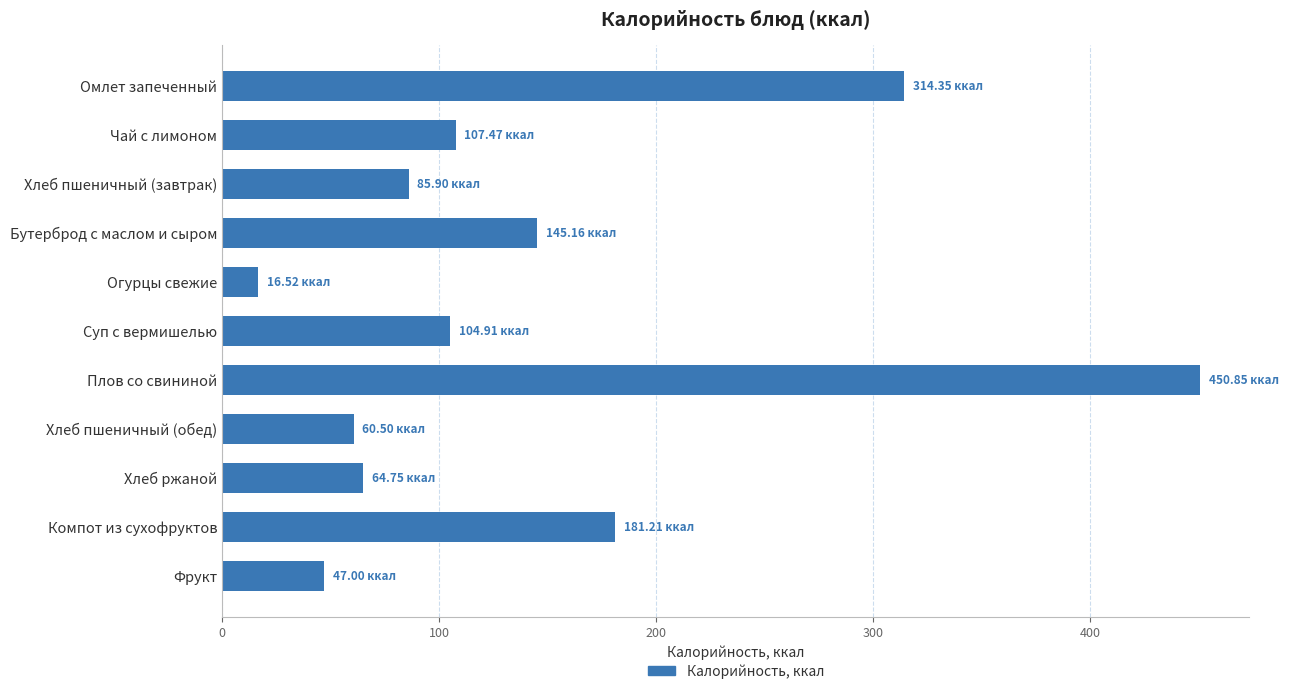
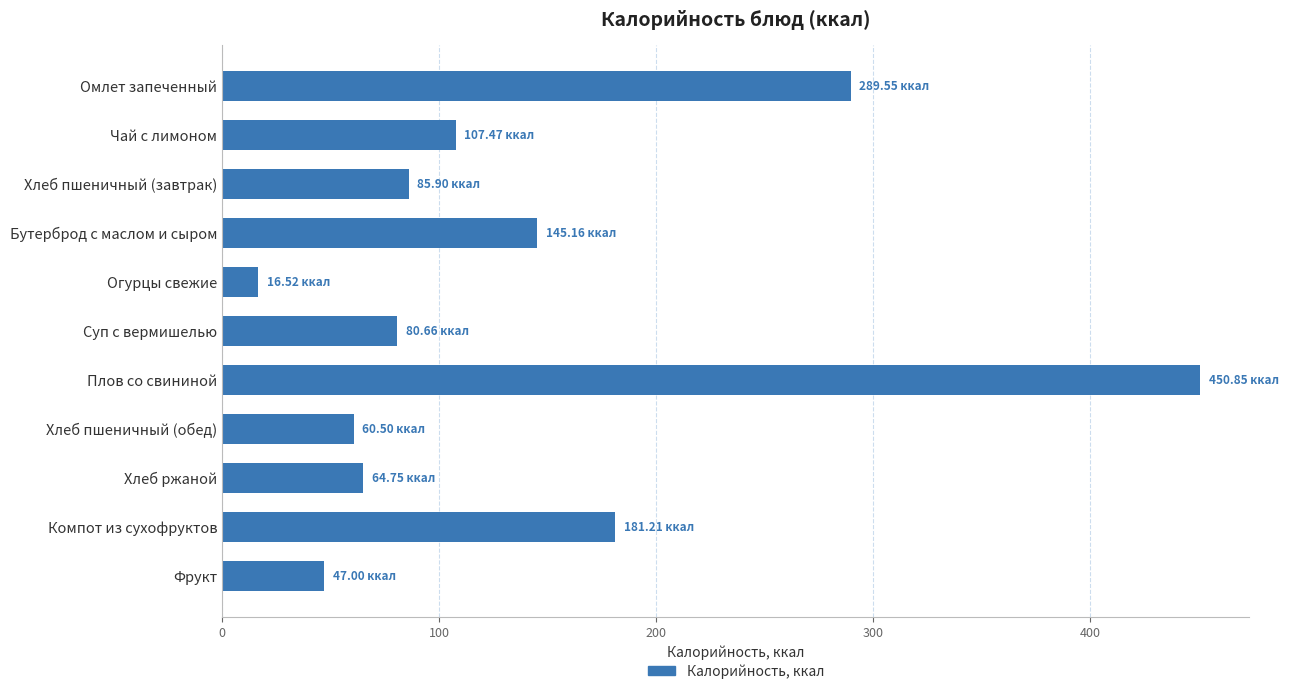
  {
-   "Омлет запеченный": 314.35,
+   "Омлет запеченный": 289.55,
    "Чай с лимоном": 107.47,
    "Хлеб пшеничный (завтрак)": 85.90,
    "Бутерброд с маслом и сыром": 145.16,
    "Огурцы свежие": 16.52,
-   "Суп с вермишелью": 104.91,
+   "Суп с вермишелью": 80.66,
    "Плов со свининой": 450.85,
    "Хлеб пшеничный (обед)": 60.50,
    "Хлеб ржаной": 64.75,
    "Компот из сухофруктов": 181.21,
    "Фрукт": 47.00
  }
